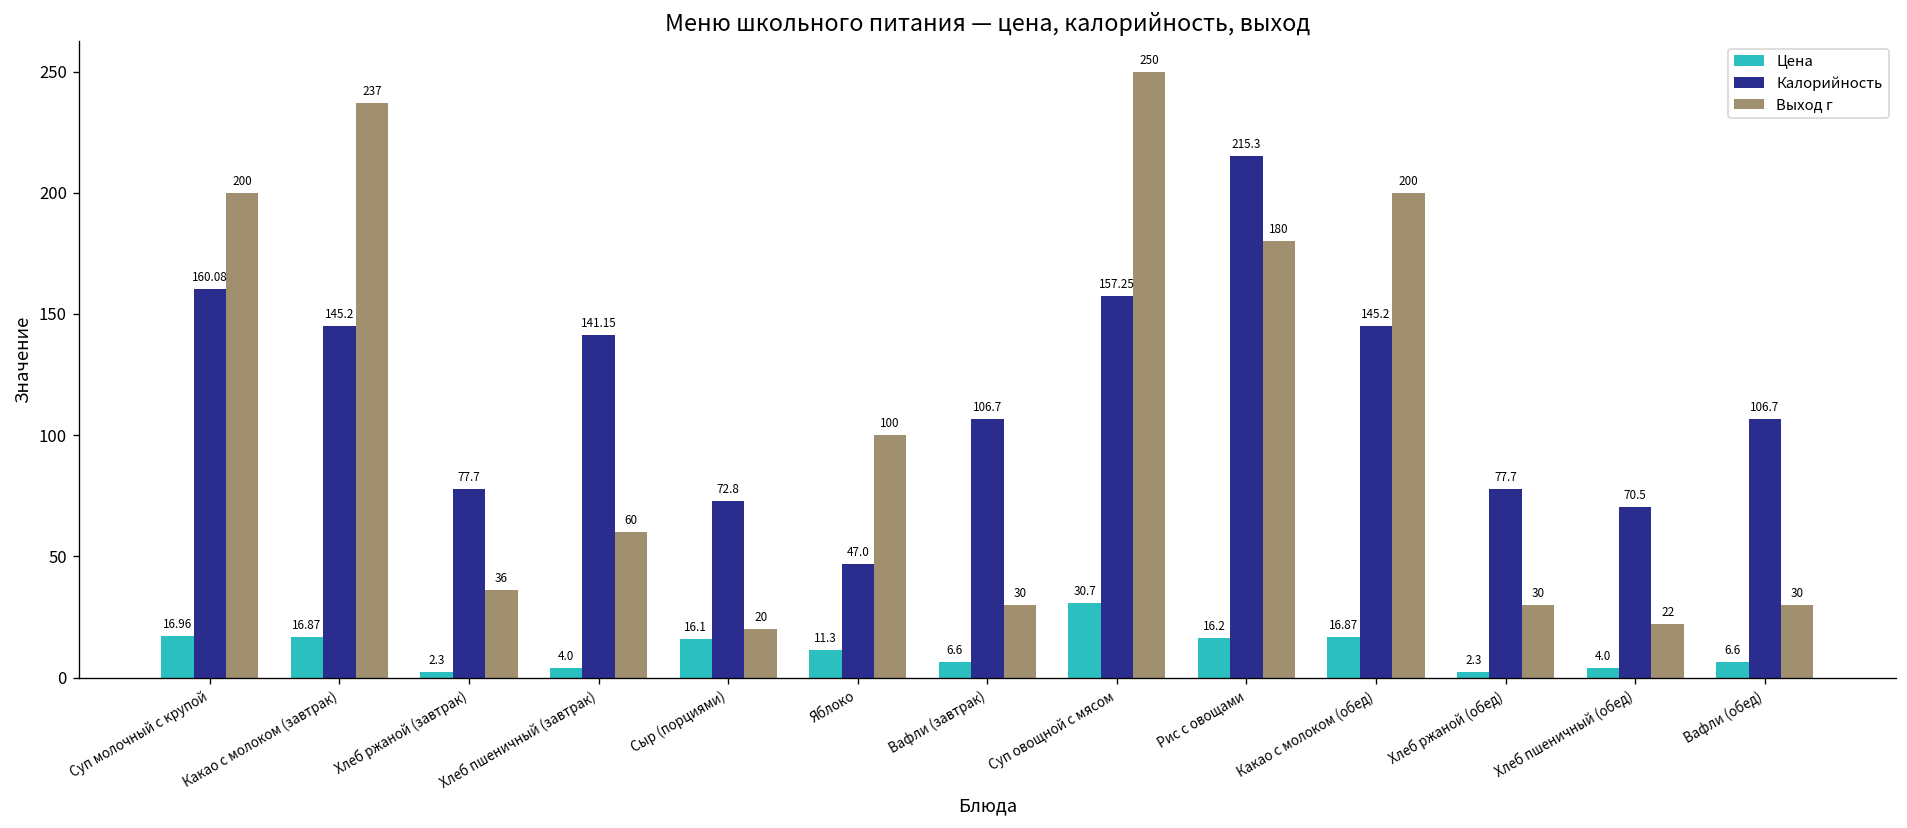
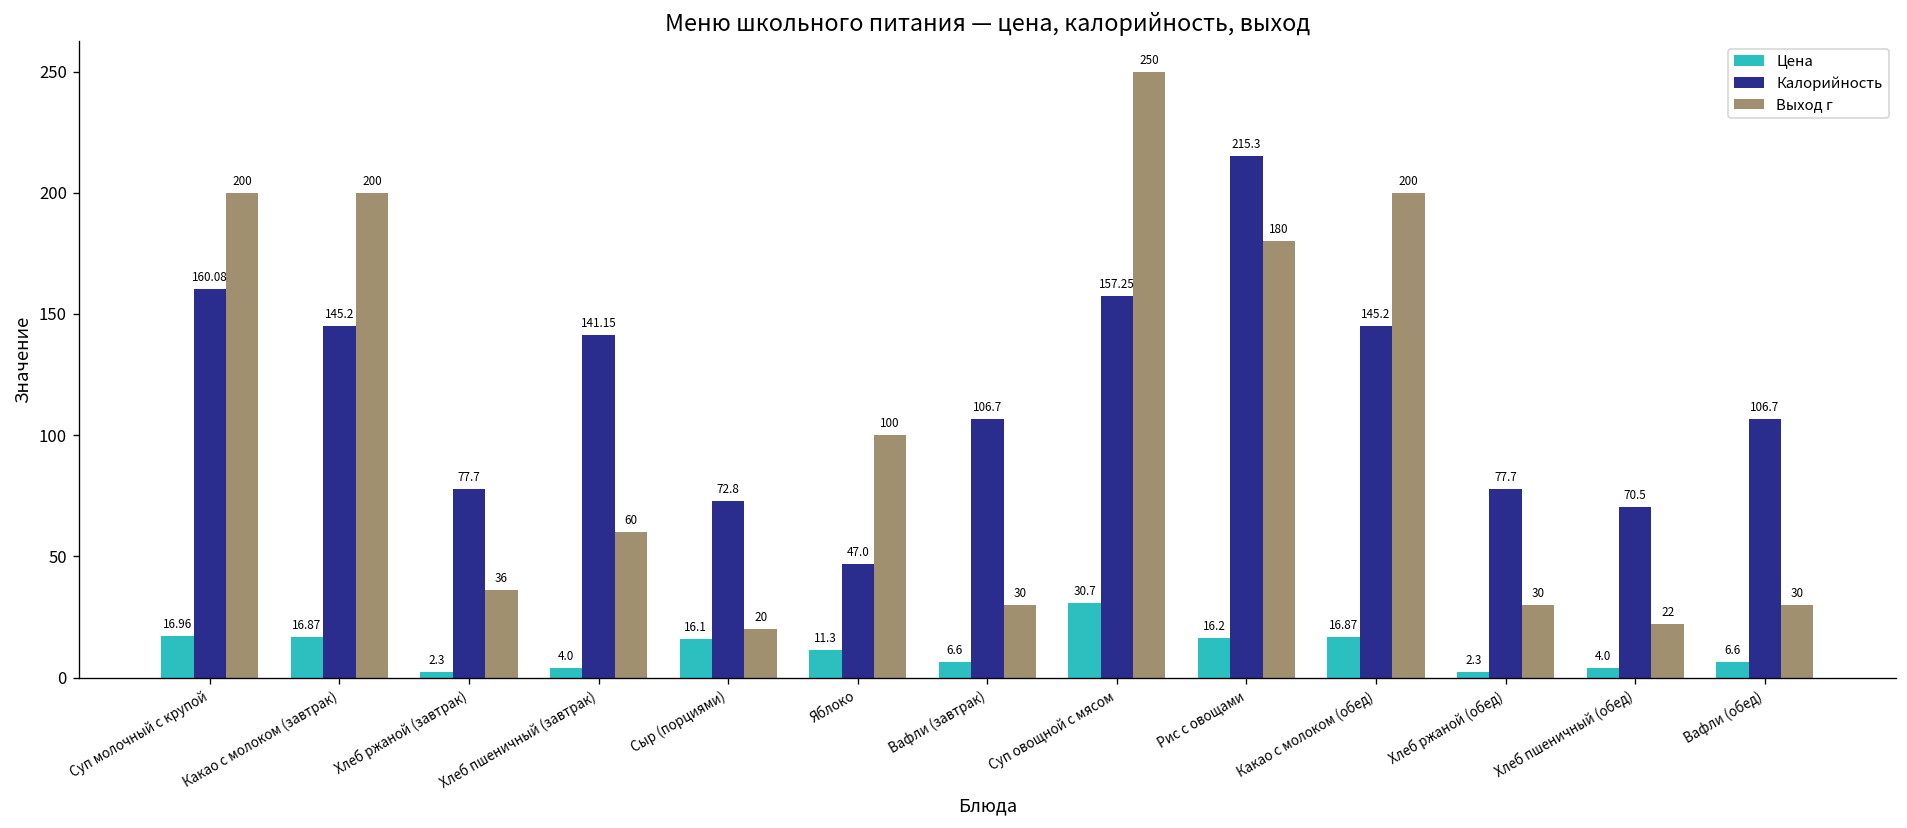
  {
    "Цена": {
      "Суп молочный с крупой": 16.96,
      "Какао с молоком (завтрак)": 16.87,
      "Хлеб ржаной (завтрак)": 2.3,
      "Хлеб пшеничный (завтрак)": 4.0,
      "Сыр (порциями)": 16.1,
      "Яблоко": 11.3,
      "Вафли (завтрак)": 6.6,
      "Суп овощной с мясом": 30.7,
      "Рис с овощами": 16.2,
      "Какао с молоком (обед)": 16.87,
      "Хлеб ржаной (обед)": 2.3,
      "Хлеб пшеничный (обед)": 4.0,
      "Вафли (обед)": 6.6
    },
    "Калорийность": {
      "Суп молочный с крупой": 160.08,
      "Какао с молоком (завтрак)": 145.2,
      "Хлеб ржаной (завтрак)": 77.7,
      "Хлеб пшеничный (завтрак)": 141.15,
      "Сыр (порциями)": 72.8,
      "Яблоко": 47.0,
      "Вафли (завтрак)": 106.7,
      "Суп овощной с мясом": 157.25,
      "Рис с овощами": 215.3,
      "Какао с молоком (обед)": 145.2,
      "Хлеб ржаной (обед)": 77.7,
      "Хлеб пшеничный (обед)": 70.5,
      "Вафли (обед)": 106.7
    },
    "Выход г": {
      "Суп молочный с крупой": 200,
-     "Какао с молоком (завтрак)": 237,
+     "Какао с молоком (завтрак)": 200,
      "Хлеб ржаной (завтрак)": 36,
      "Хлеб пшеничный (завтрак)": 60,
      "Сыр (порциями)": 20,
      "Яблоко": 100,
      "Вафли (завтрак)": 30,
      "Суп овощной с мясом": 250,
      "Рис с овощами": 180,
      "Какао с молоком (обед)": 200,
      "Хлеб ржаной (обед)": 30,
      "Хлеб пшеничный (обед)": 22,
      "Вафли (обед)": 30
    }
  }
